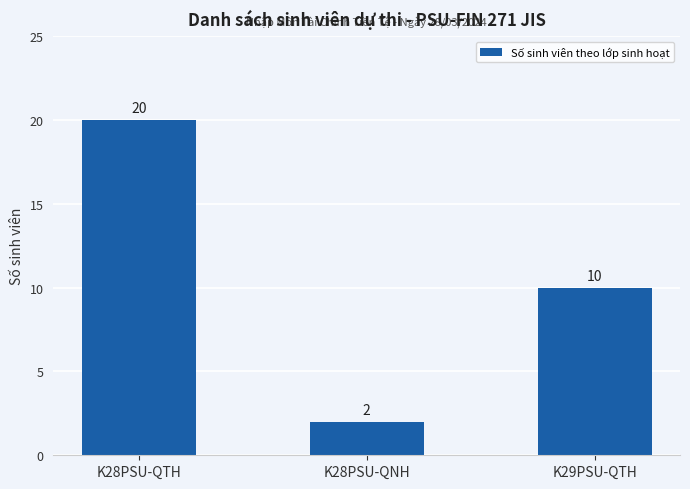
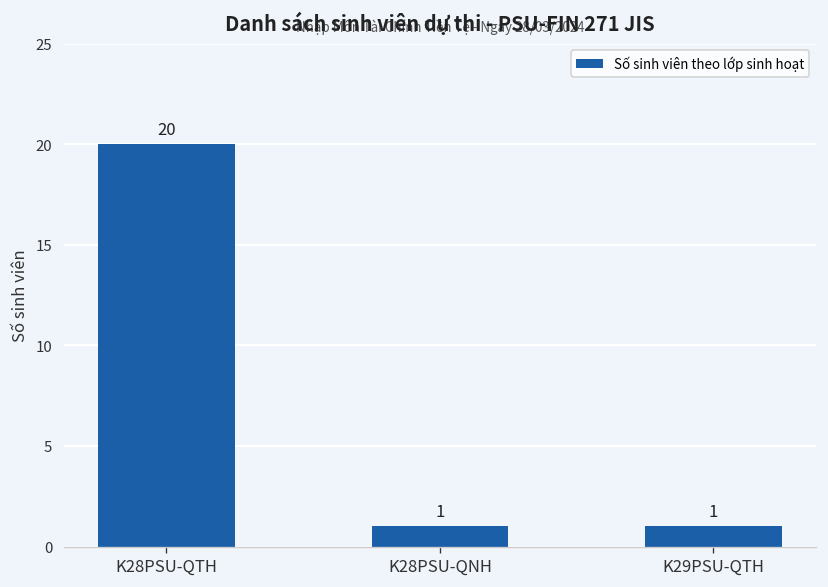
  {
    "K28PSU-QTH": 20,
-   "K28PSU-QNH": 2,
-   "K29PSU-QTH": 10
+   "K28PSU-QNH": 1,
+   "K29PSU-QTH": 1
  }
